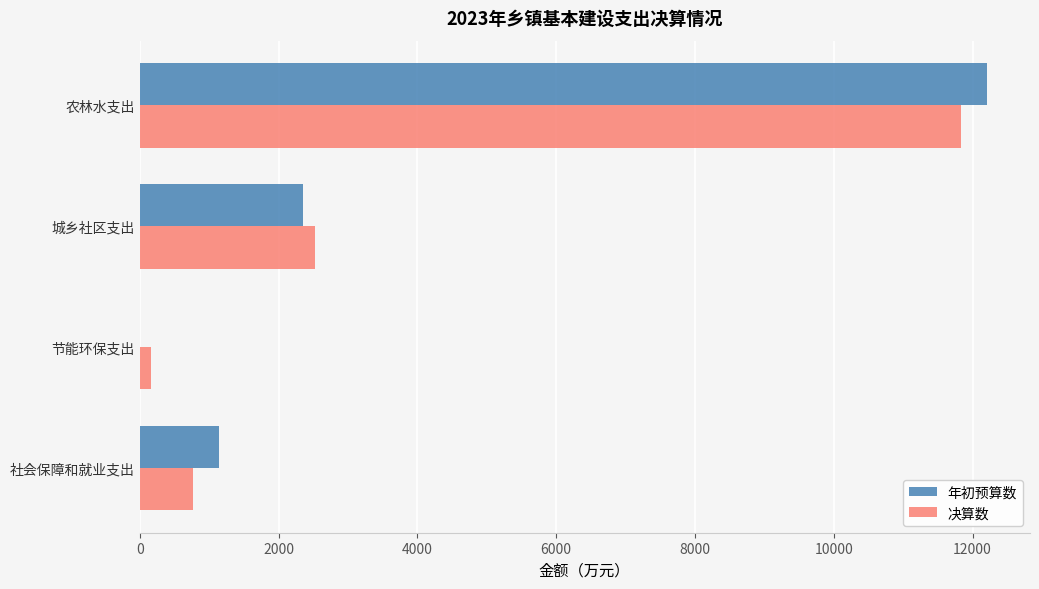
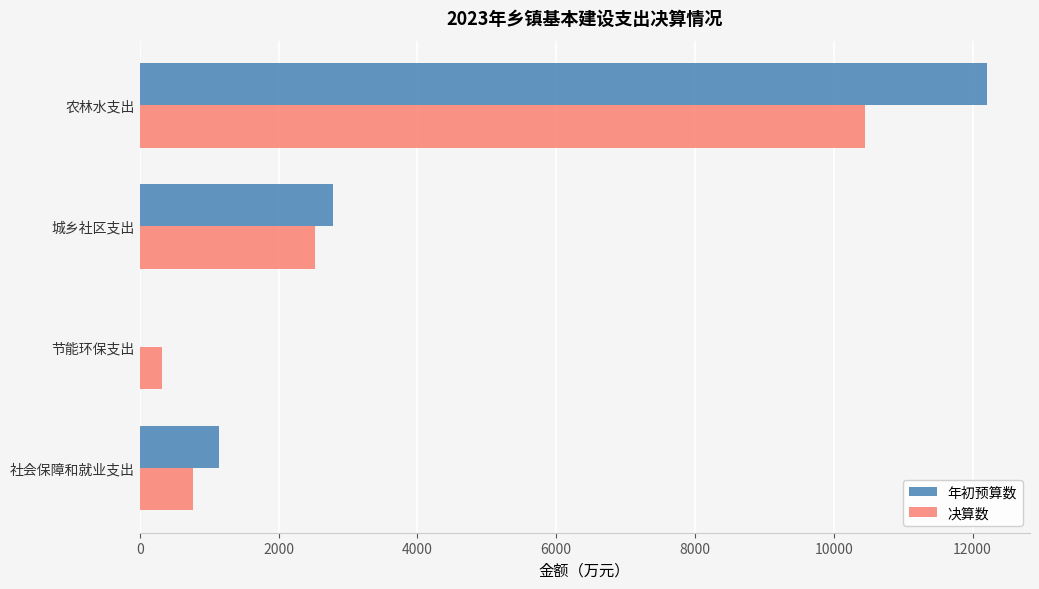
  {
    "年初预算数": {
      "农林水支出": 12200,
-     "城乡社区支出": 2400,
+     "城乡社区支出": 2800,
      "节能环保支出": 0,
      "社会保障和就业支出": 1100
    },
    "决算数": {
-     "农林水支出": 11800,
+     "农林水支出": 10400,
      "城乡社区支出": 2500,
-     "节能环保支出": 200,
+     "节能环保支出": 300,
      "社会保障和就业支出": 800
    }
  }
